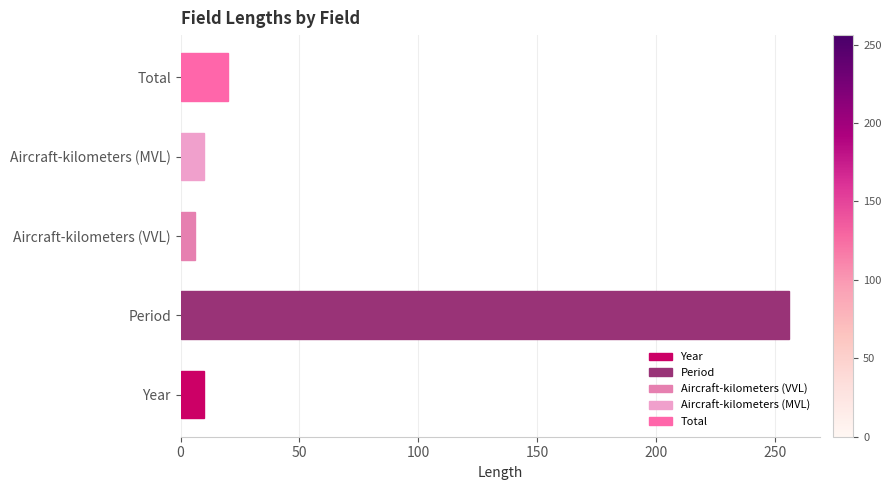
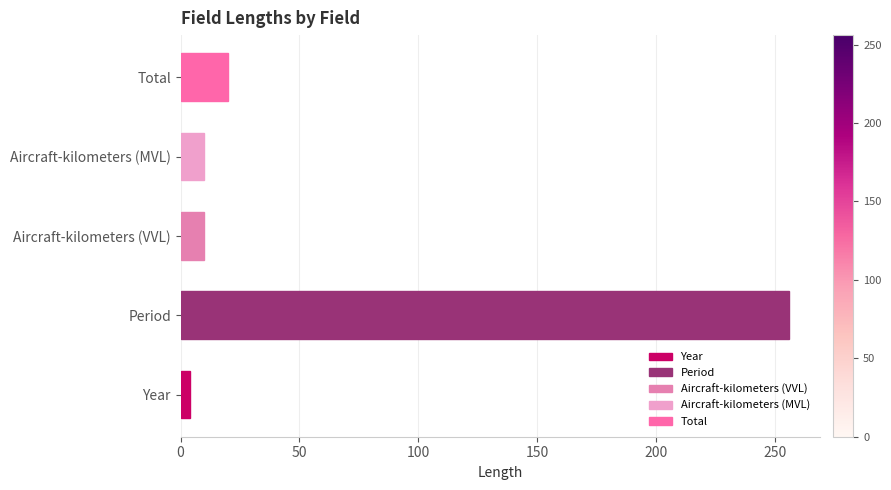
  {
    "Total": 20,
    "Aircraft-kilometers (MVL)": 10,
-   "Aircraft-kilometers (VVL)": 6,
+   "Aircraft-kilometers (VVL)": 10,
    "Period": 256,
-   "Year": 10
+   "Year": 4
  }
